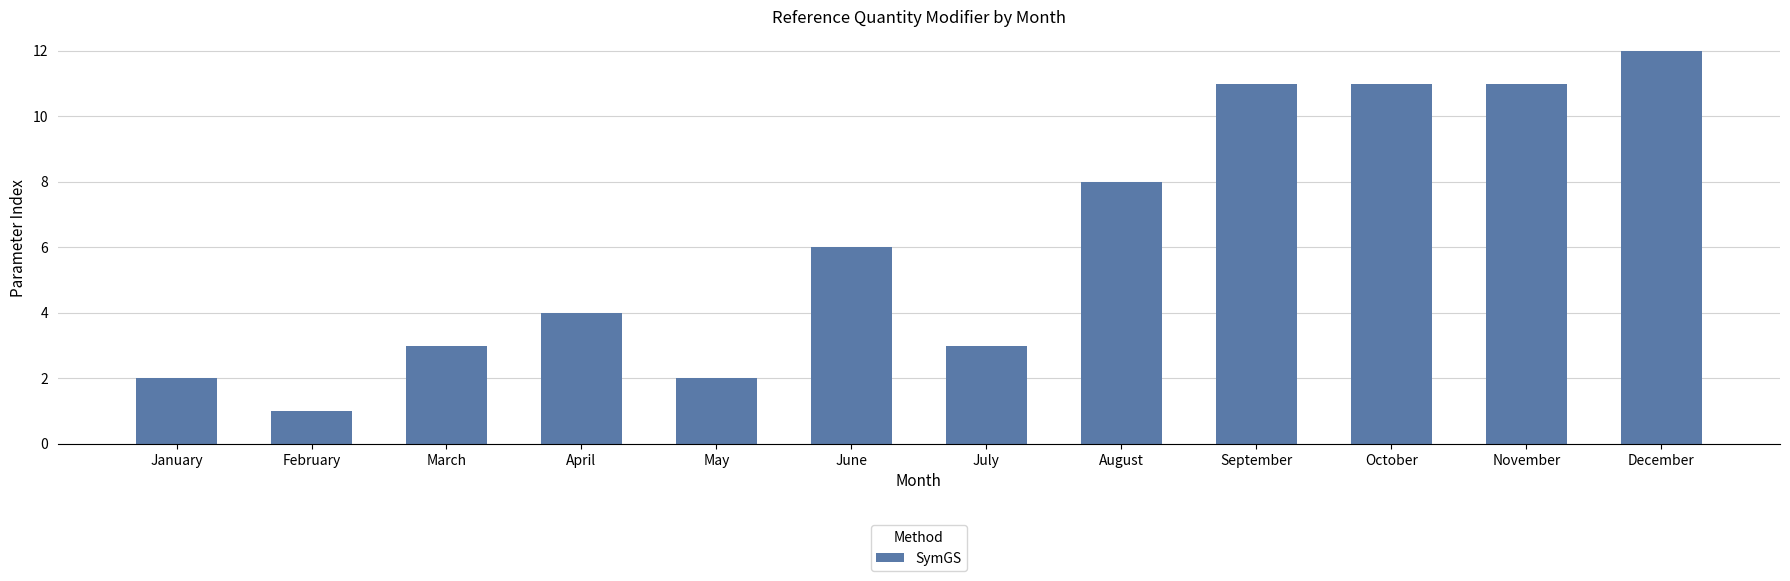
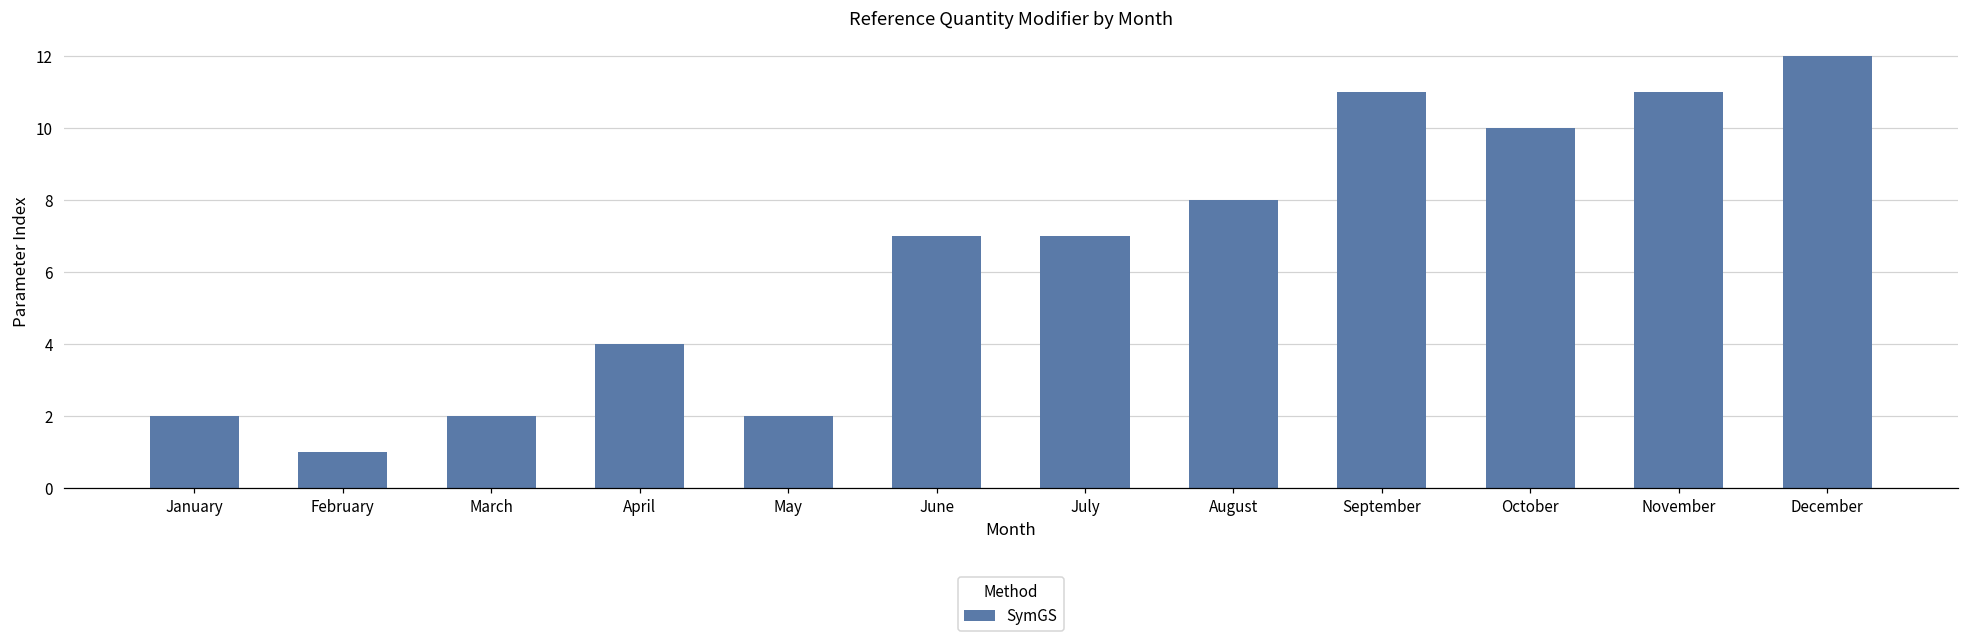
  {
    "January": 2,
    "February": 1,
-   "March": 3,
+   "March": 2,
    "April": 4,
    "May": 2,
-   "June": 6,
-   "July": 3,
+   "June": 7,
+   "July": 7,
    "August": 8,
    "September": 11,
-   "October": 11,
+   "October": 10,
    "November": 11,
    "December": 12
  }
